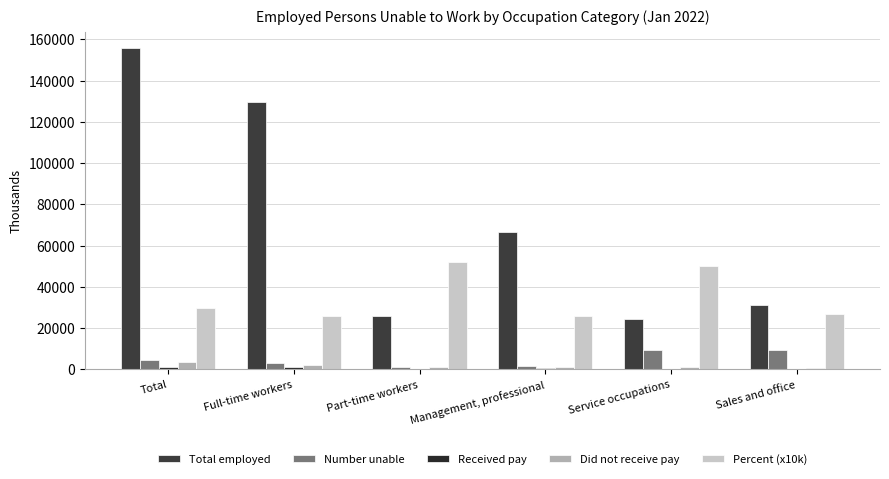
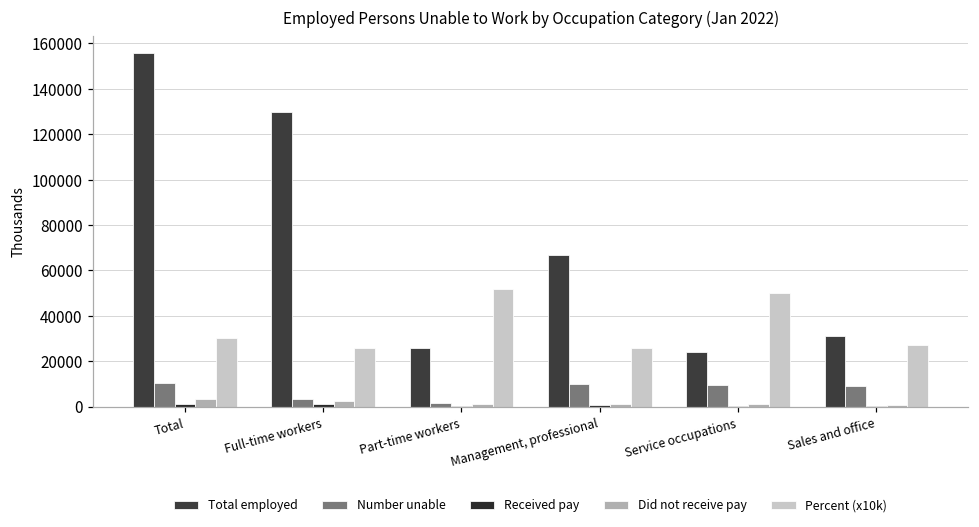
  {
    "Number unable": {
-     "Total": 5000,
+     "Total": 10000,
      "Full-time workers": 3000,
      "Part-time workers": 1000,
-     "Management, professional": 2000,
+     "Management, professional": 10000,
      "Service occupations": 9000,
      "Sales and office": 9000
    }
  }
